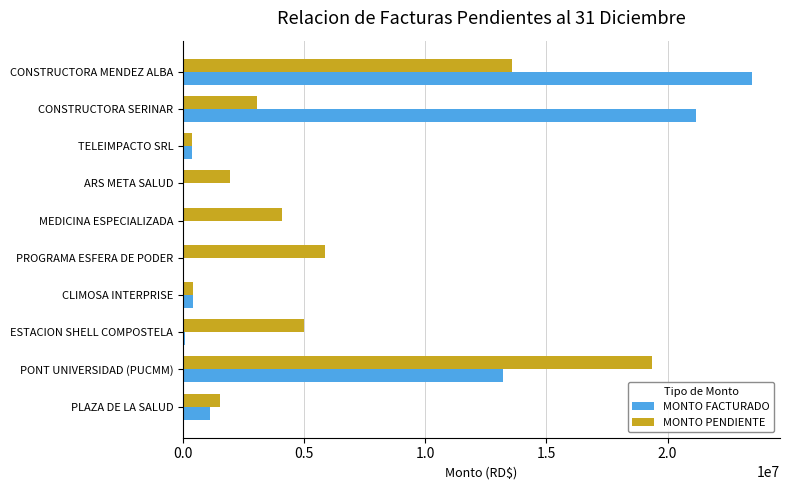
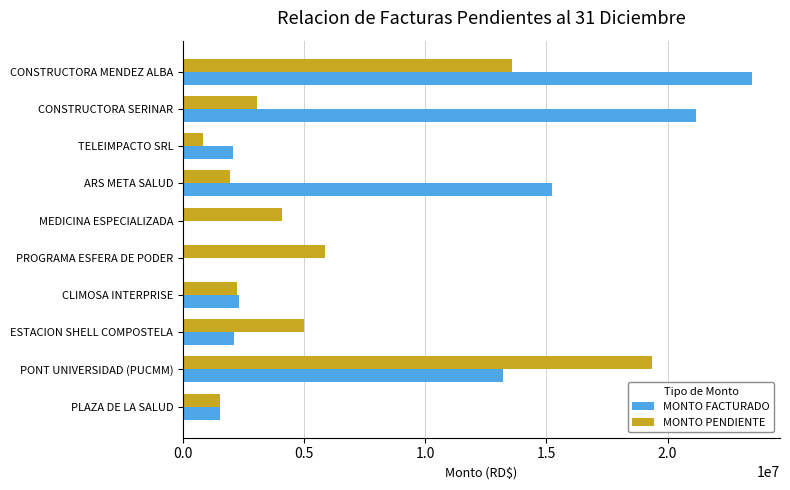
  {
    "MONTO FACTURADO": {
      "CONSTRUCTORA MENDEZ ALBA": 23500000,
      "CONSTRUCTORA SERINAR": 21200000,
-     "TELEIMPACTO SRL": 400000,
-     "ARS META SALUD": 0,
-     "CLIMOSA INTERPRISE": 400000,
-     "ESTACION SHELL COMPOSTELA": 100000,
+     "TELEIMPACTO SRL": 2100000,
+     "ARS META SALUD": 15200000,
+     "CLIMOSA INTERPRISE": 2300000,
+     "ESTACION SHELL COMPOSTELA": 2100000,
      "PONT UNIVERSIDAD (PUCMM)": 13200000,
-     "PLAZA DE LA SALUD": 1100000
+     "PLAZA DE LA SALUD": 1500000
    },
    "MONTO PENDIENTE": {
      "CONSTRUCTORA MENDEZ ALBA": 13600000,
      "CONSTRUCTORA SERINAR": 3100000,
-     "TELEIMPACTO SRL": 400000,
+     "TELEIMPACTO SRL": 800000,
      "ARS META SALUD": 2000000,
      "MEDICINA ESPECIALIZADA": 4100000,
      "PROGRAMA ESFERA DE PODER": 5900000,
-     "CLIMOSA INTERPRISE": 400000,
+     "CLIMOSA INTERPRISE": 2200000,
      "ESTACION SHELL COMPOSTELA": 5000000,
      "PONT UNIVERSIDAD (PUCMM)": 19300000,
      "PLAZA DE LA SALUD": 1500000
    }
  }
